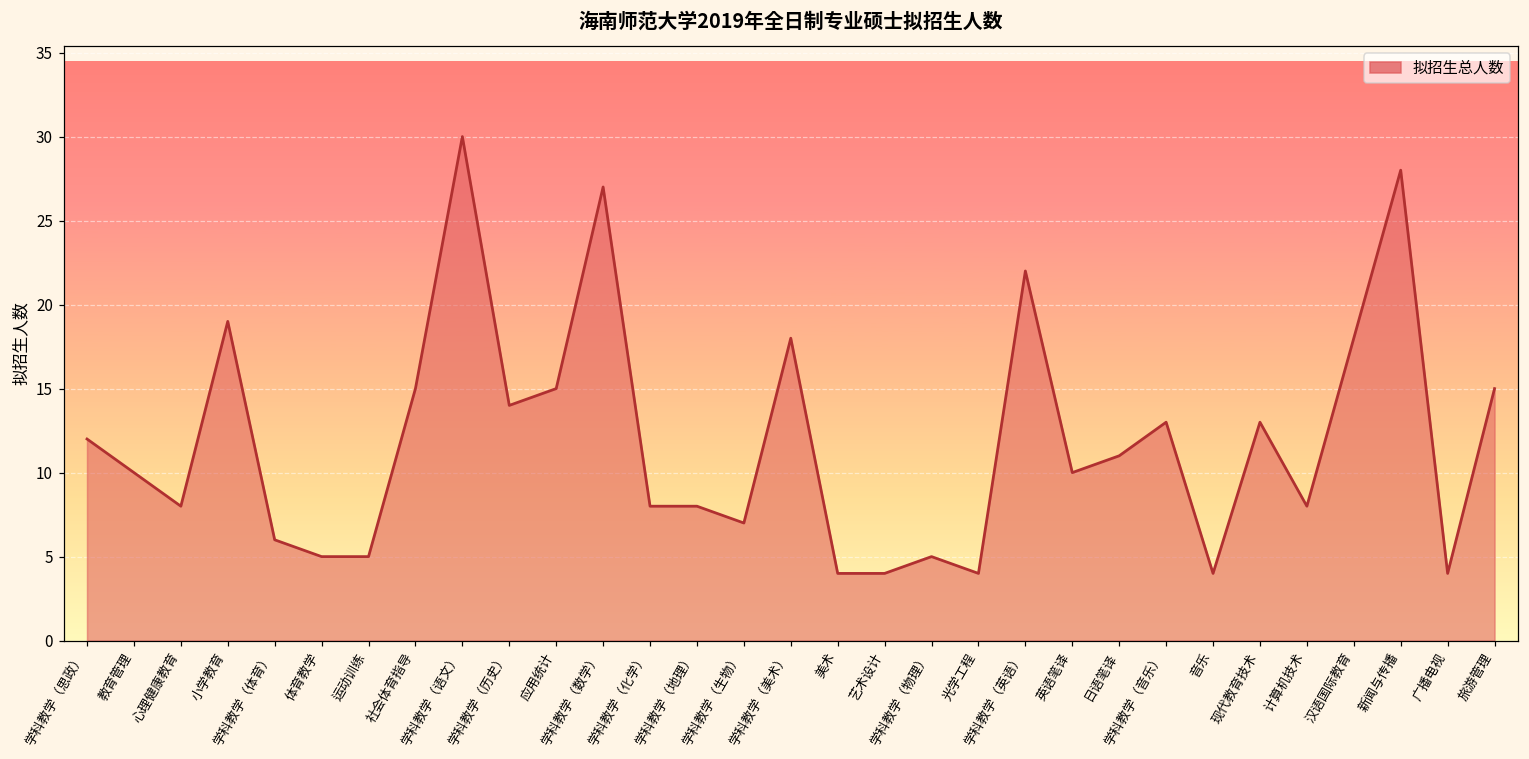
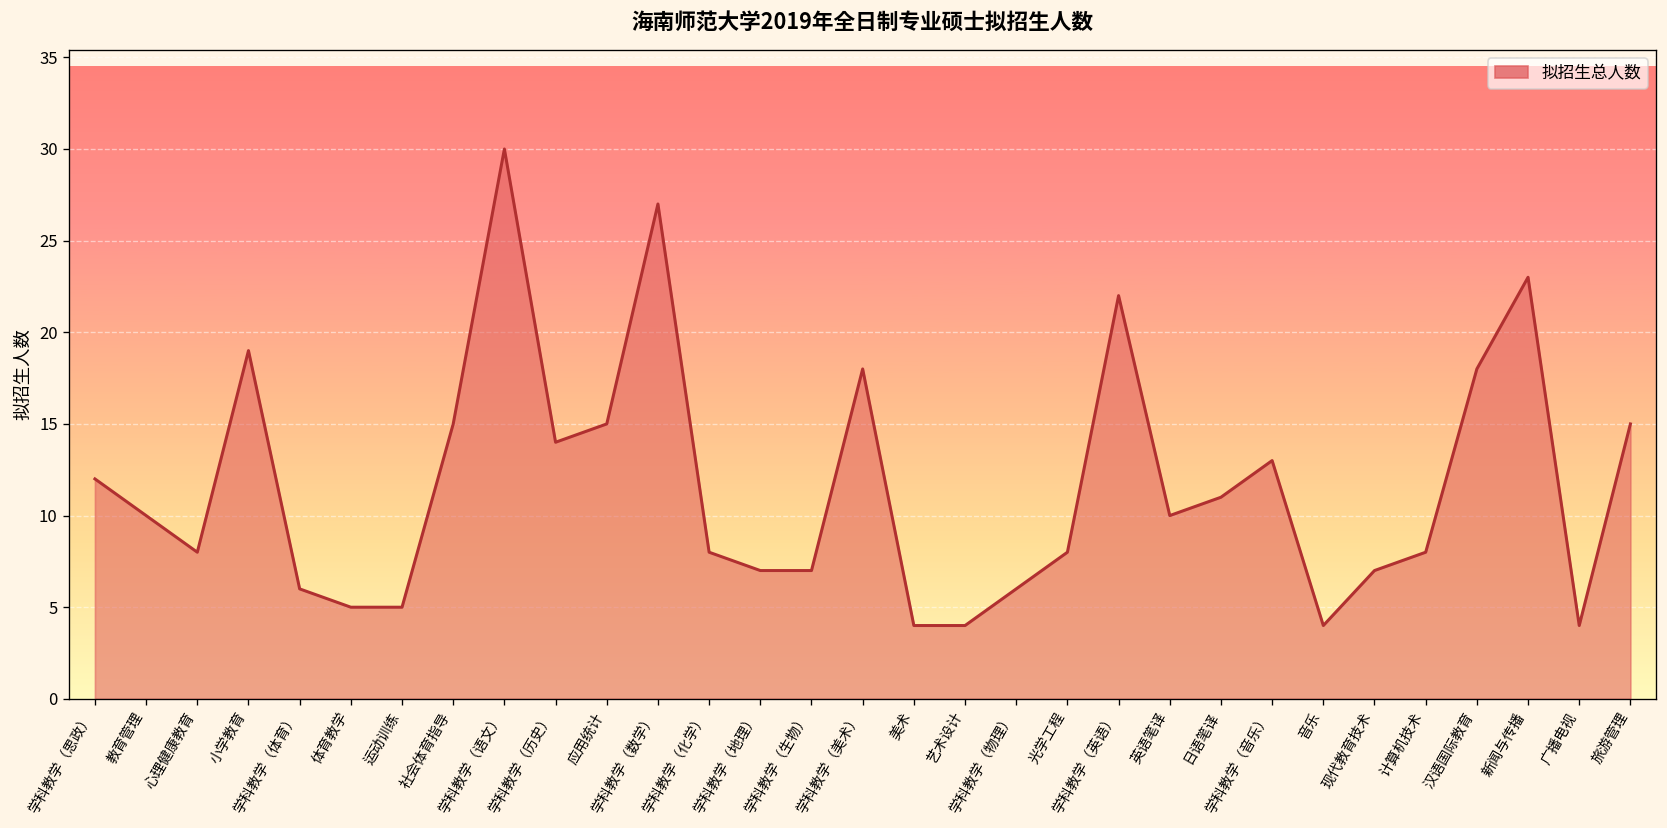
  {
    "学科教学（思政）": 12,
    "教育管理": 10,
    "心理健康教育": 8,
    "小学教育": 19,
    "学科教学（体育）": 6,
    "体育教学": 5,
    "运动训练": 5,
    "社会体育指导": 15,
    "学科教学（语文）": 30,
    "学科教学（历史）": 14,
    "应用统计": 15,
    "学科教学（数学）": 27,
    "学科教学（化学）": 8,
-   "学科教学（地理）": 8,
+   "学科教学（地理）": 7,
    "学科教学（生物）": 7,
    "学科教学（美术）": 18,
    "美术": 4,
    "艺术设计": 4,
-   "学科教学（物理）": 5,
-   "光学工程": 4,
+   "学科教学（物理）": 6,
+   "光学工程": 8,
    "学科教学（英语）": 22,
    "英语笔译": 10,
    "日语笔译": 11,
    "学科教学（音乐）": 13,
    "音乐": 4,
-   "现代教育技术": 13,
+   "现代教育技术": 7,
    "计算机技术": 8,
    "汉语国际教育": 18,
-   "新闻与传播": 28,
+   "新闻与传播": 23,
    "广播电视": 4,
    "旅游管理": 15
  }
